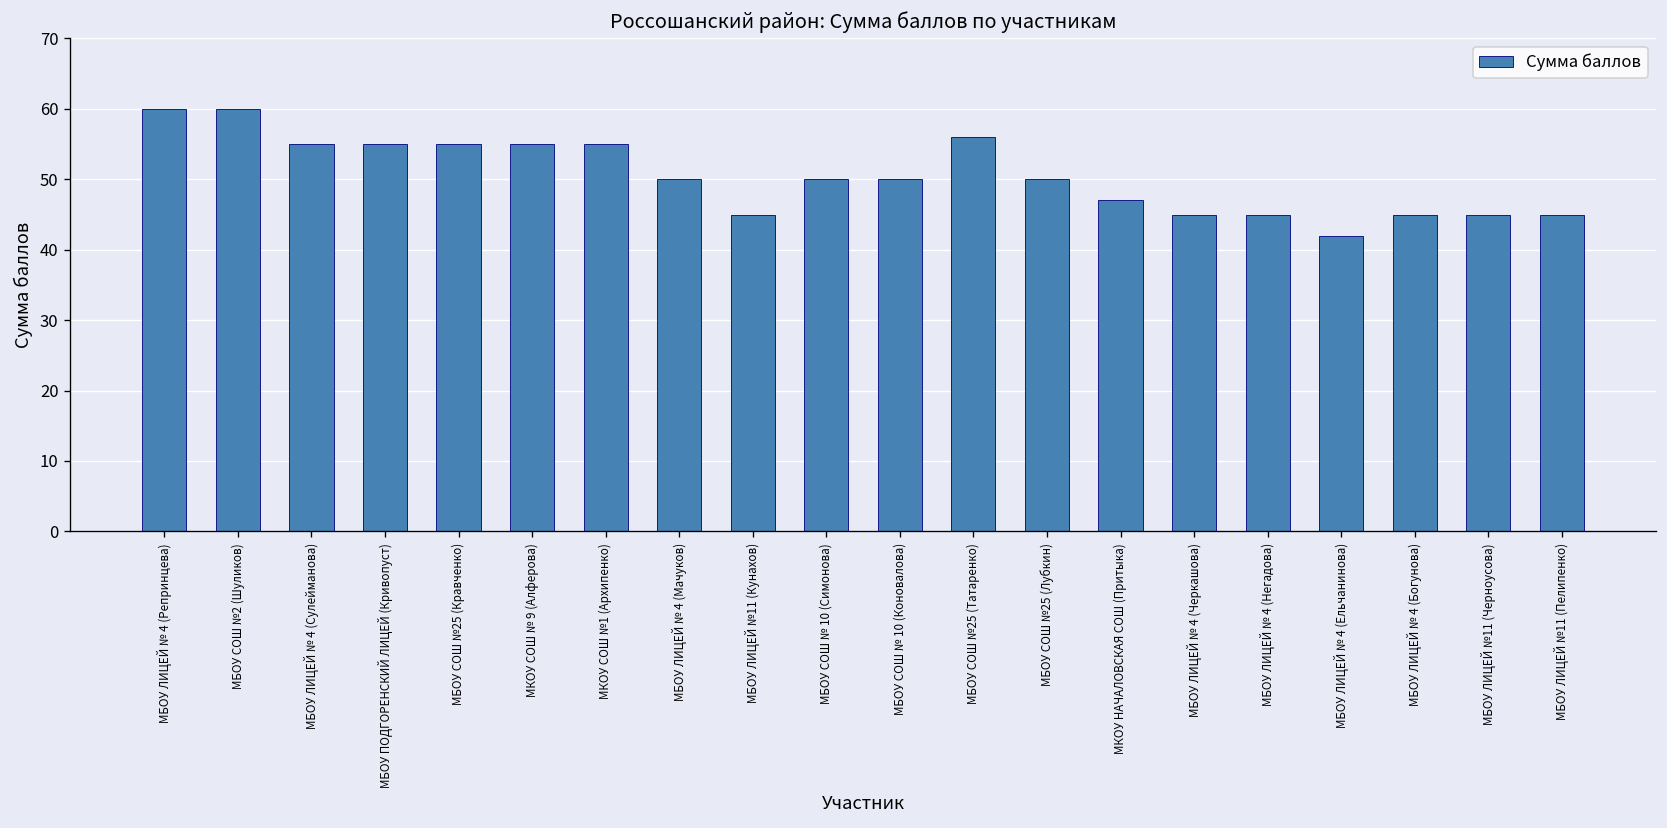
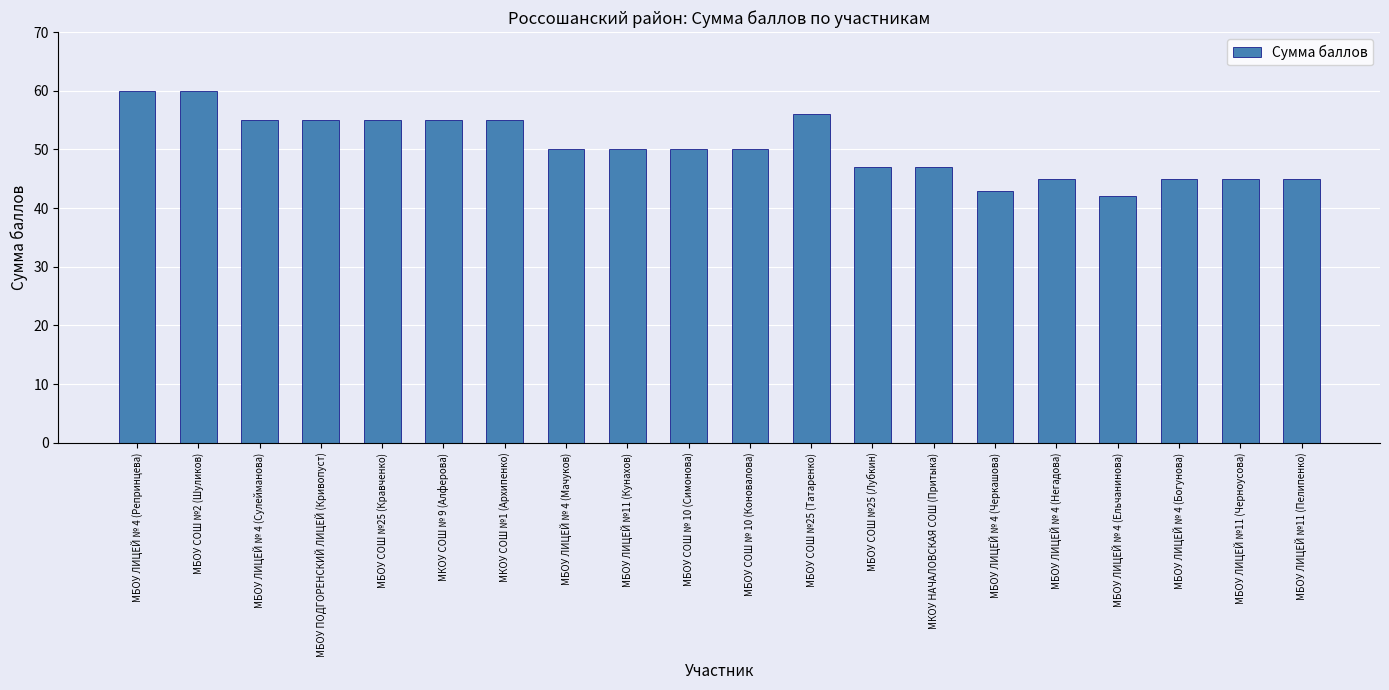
  {
    "МБОУ ЛИЦЕЙ № 4 (Репринцева)": 60,
    "МБОУ СОШ №2 (Шуликов)": 60,
    "МБОУ ЛИЦЕЙ № 4 (Сулейманова)": 55,
    "МБОУ ПОДГОРЕНСКИЙ ЛИЦЕЙ (Кривопуст)": 55,
    "МБОУ СОШ №25 (Кравченко)": 55,
    "МКОУ СОШ № 9 (Алферова)": 55,
    "МКОУ СОШ №1 (Архипенко)": 55,
    "МБОУ ЛИЦЕЙ № 4 (Мачуков)": 50,
-   "МБОУ ЛИЦЕЙ №11 (Кунахов)": 45,
+   "МБОУ ЛИЦЕЙ №11 (Кунахов)": 50,
    "МБОУ СОШ № 10 (Симонова)": 50,
    "МБОУ СОШ № 10 (Коновалова)": 50,
    "МБОУ СОШ №25 (Татаренко)": 56,
-   "МБОУ СОШ №25 (Лубкин)": 50,
+   "МБОУ СОШ №25 (Лубкин)": 47,
    "МКОУ НАЧАЛОВСКАЯ СОШ (Притыка)": 47,
-   "МБОУ ЛИЦЕЙ № 4 (Черкашова)": 45,
+   "МБОУ ЛИЦЕЙ № 4 (Черкашова)": 43,
    "МБОУ ЛИЦЕЙ № 4 (Негадова)": 45,
    "МБОУ ЛИЦЕЙ № 4 (Ельчанинова)": 42,
    "МБОУ ЛИЦЕЙ № 4 (Богунова)": 45,
    "МБОУ ЛИЦЕЙ №11 (Черноусова)": 45,
    "МБОУ ЛИЦЕЙ №11 (Пелипенко)": 45
  }
